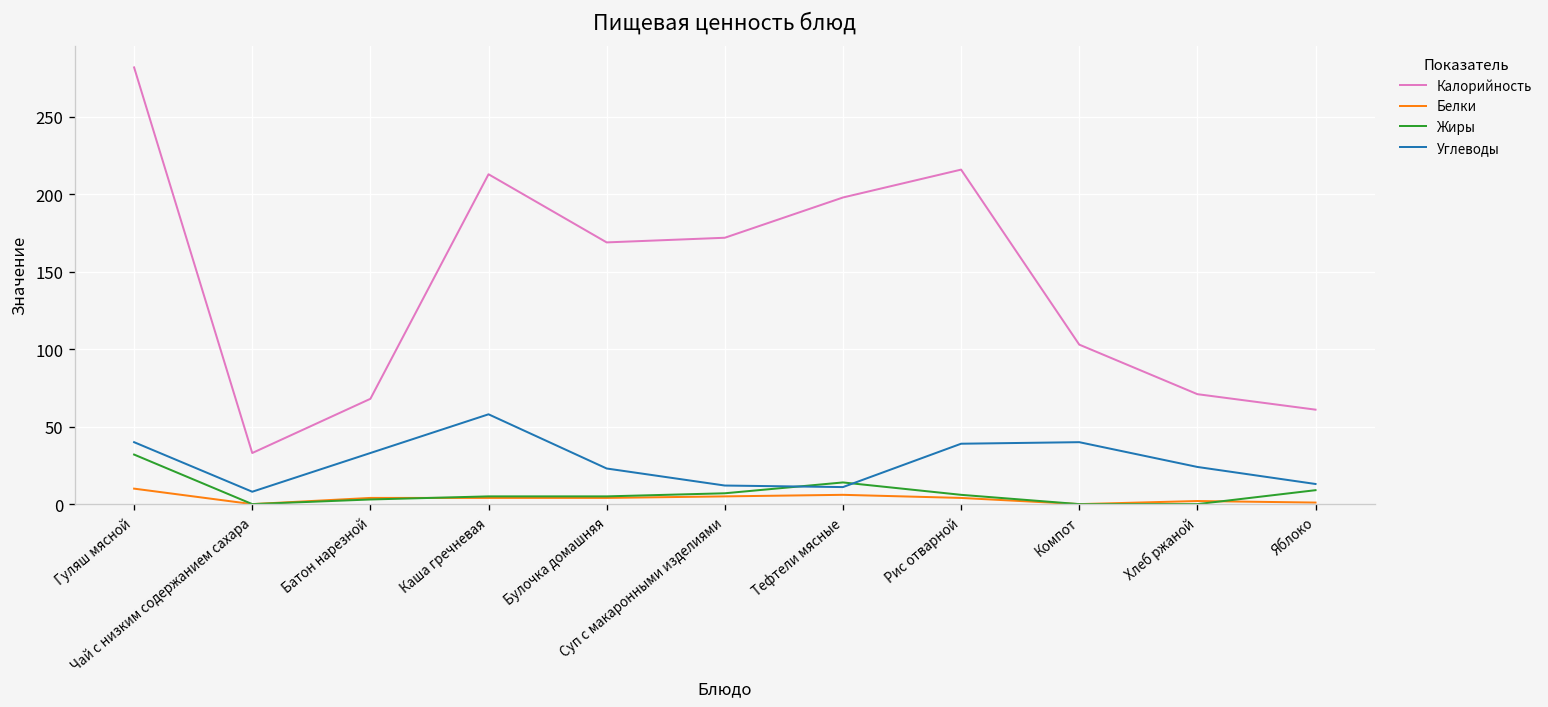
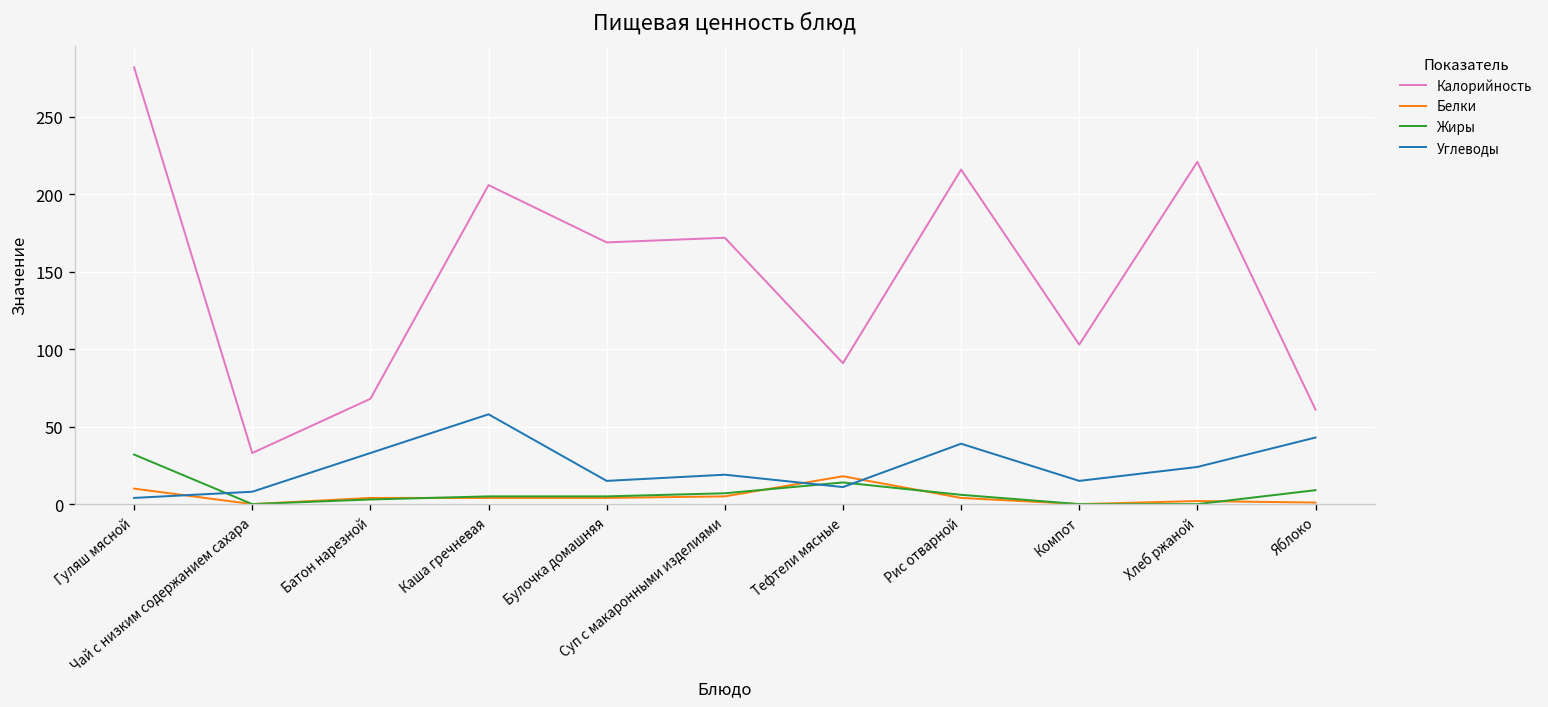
  {
    "Калорийность": {
      "Гуляш мясной": 282,
      "Чай с низким содержанием сахара": 33,
      "Батон нарезной": 68,
-     "Каша гречневая": 213,
+     "Каша гречневая": 206,
      "Булочка домашняя": 169,
      "Суп с макаронными изделиями": 172,
-     "Тефтели мясные": 198,
+     "Тефтели мясные": 91,
      "Рис отварной": 216,
      "Компот": 103,
-     "Хлеб ржаной": 71,
+     "Хлеб ржаной": 221,
      "Яблоко": 61
    },
    "Белки": {
      "Гуляш мясной": 10,
      "Суп с макаронными изделиями": 5,
-     "Тефтели мясные": 6,
+     "Тефтели мясные": 18,
      "Рис отварной": 4,
      "Яблоко": 1
    },
    "Жиры": {
      "Гуляш мясной": 32,
      "Суп с макаронными изделиями": 7,
      "Тефтели мясные": 14,
      "Рис отварной": 6,
      "Яблоко": 9
    },
    "Углеводы": {
-     "Гуляш мясной": 40,
+     "Гуляш мясной": 4,
      "Чай с низким содержанием сахара": 8,
      "Батон нарезной": 33,
      "Каша гречневая": 58,
-     "Булочка домашняя": 23,
-     "Суп с макаронными изделиями": 12,
+     "Булочка домашняя": 15,
+     "Суп с макаронными изделиями": 19,
      "Тефтели мясные": 11,
      "Рис отварной": 39,
-     "Компот": 40,
+     "Компот": 15,
      "Хлеб ржаной": 24,
-     "Яблоко": 13
+     "Яблоко": 43
    }
  }
